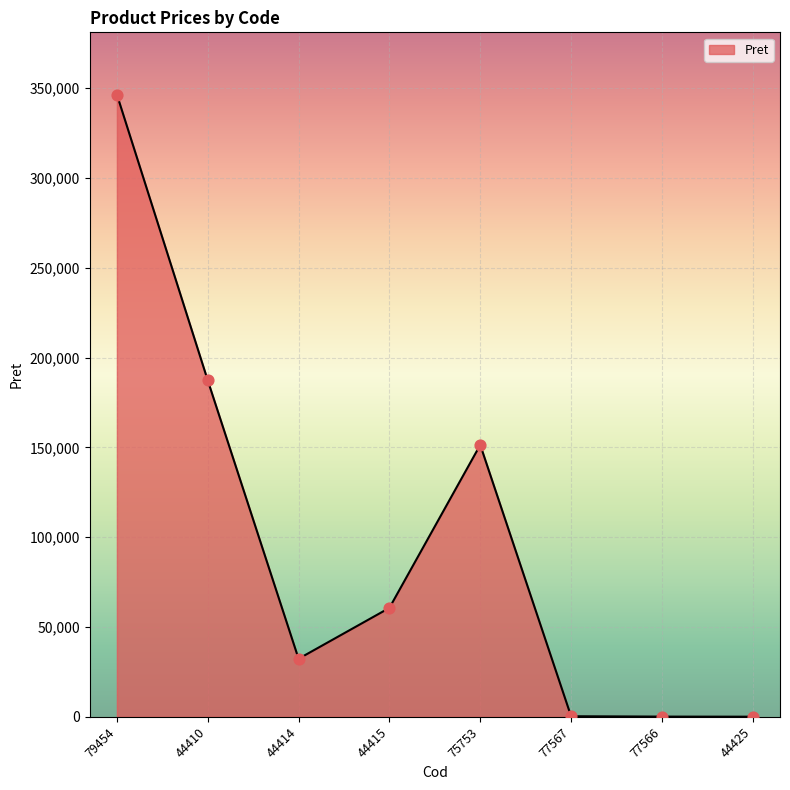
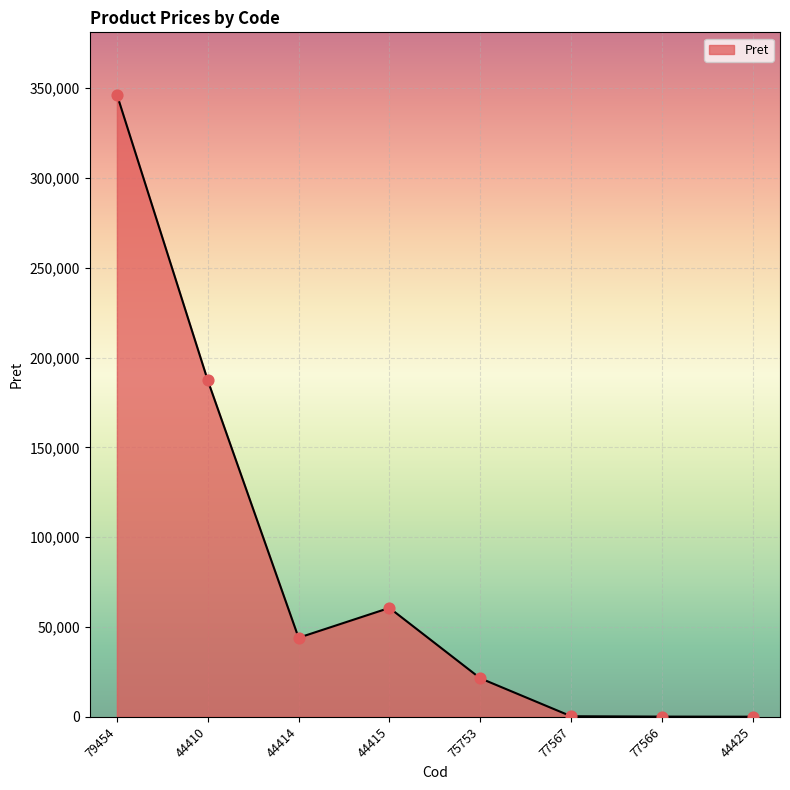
  {
    "79454": "346,000",
    "44410": "187,000",
-   "44414": "32,000",
+   "44414": "44,000",
    "44415": "61,000",
-   "75753": "151,000",
+   "75753": "21,000",
    "77567": "0",
    "77566": "0",
    "44425": "0"
  }
